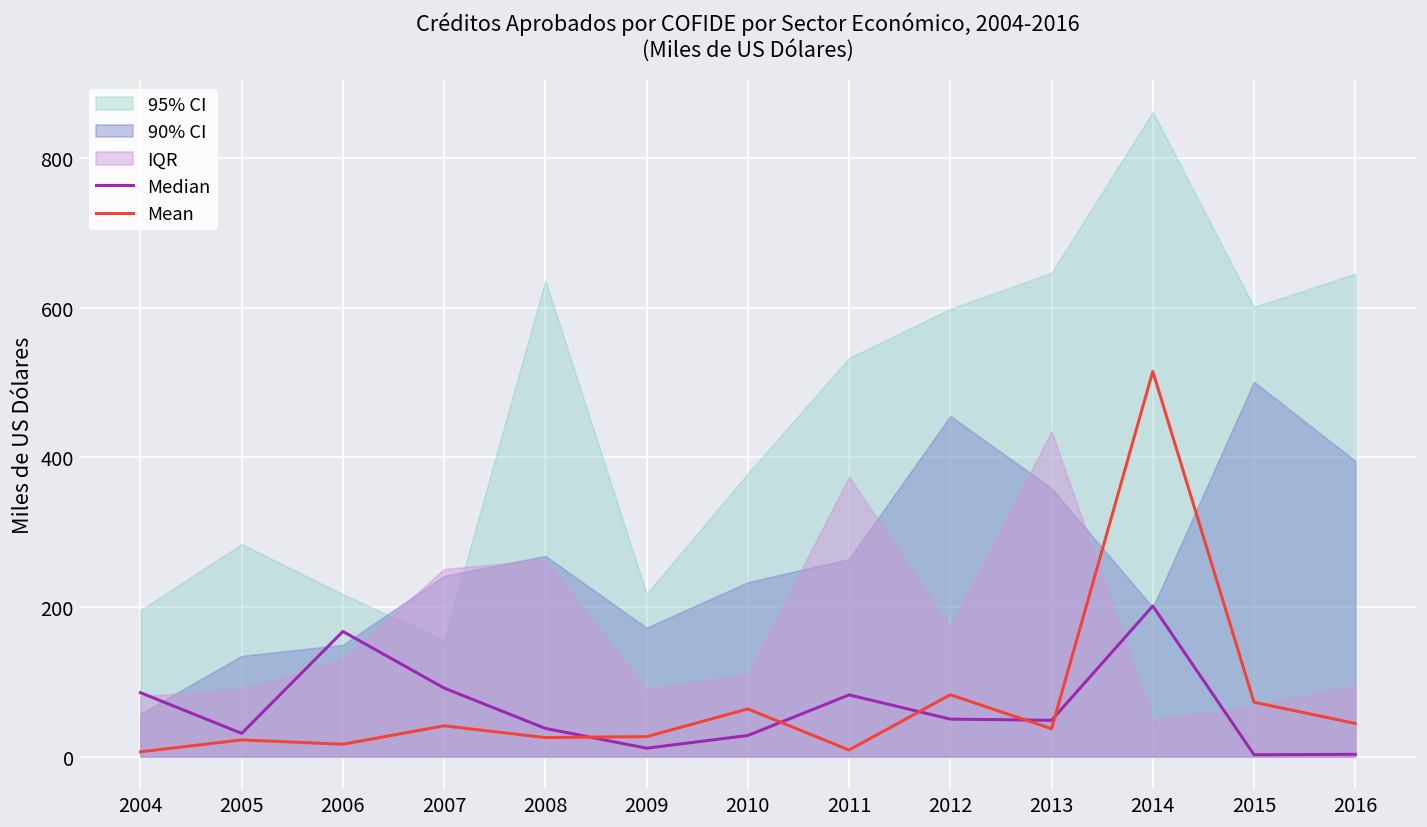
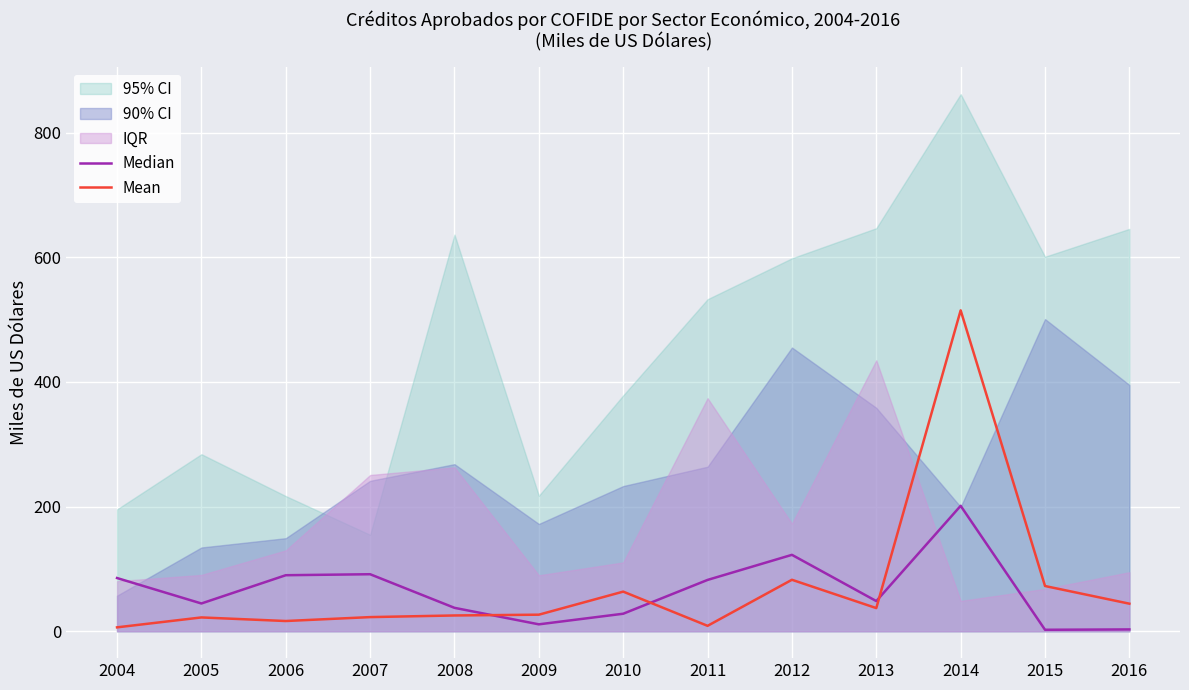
  {
    "Median": {
      "2004": 90,
-     "2005": 30,
-     "2006": 170,
+     "2005": 40,
+     "2006": 90,
      "2007": 90,
      "2008": 40,
      "2009": 10,
      "2010": 30,
      "2011": 80,
-     "2012": 50,
+     "2012": 120,
      "2013": 50,
      "2015": 0,
      "2016": 0
    },
    "Mean": {
      "2004": 10,
      "2005": 20,
      "2006": 20,
-     "2007": 40,
+     "2007": 20,
      "2008": 30,
      "2009": 30,
      "2010": 60,
      "2011": 10,
      "2012": 80,
      "2013": 40,
      "2014": 510,
      "2015": 70,
      "2016": 40
    }
  }
